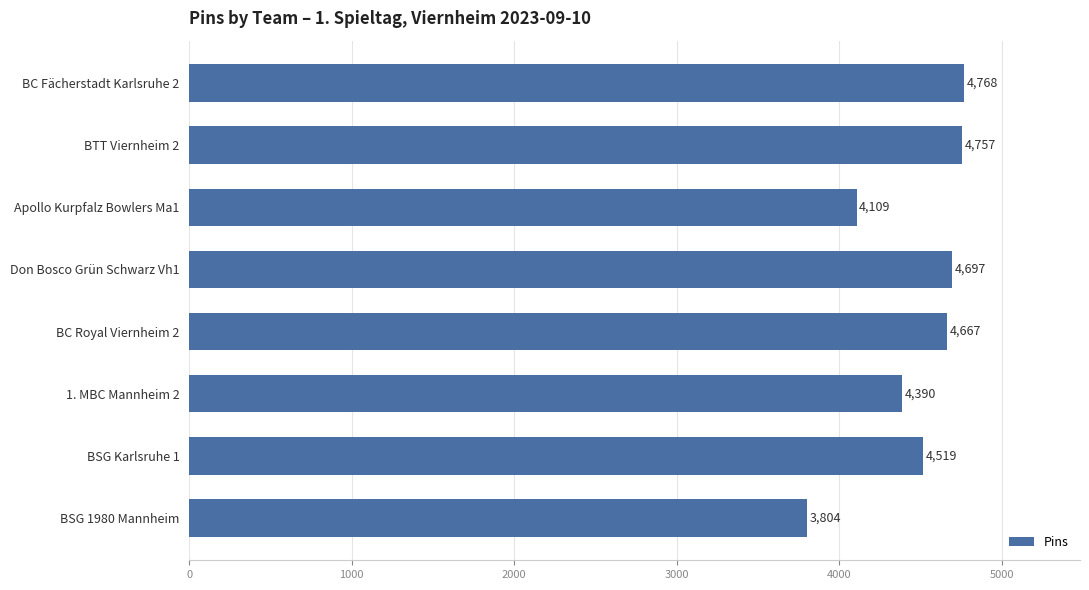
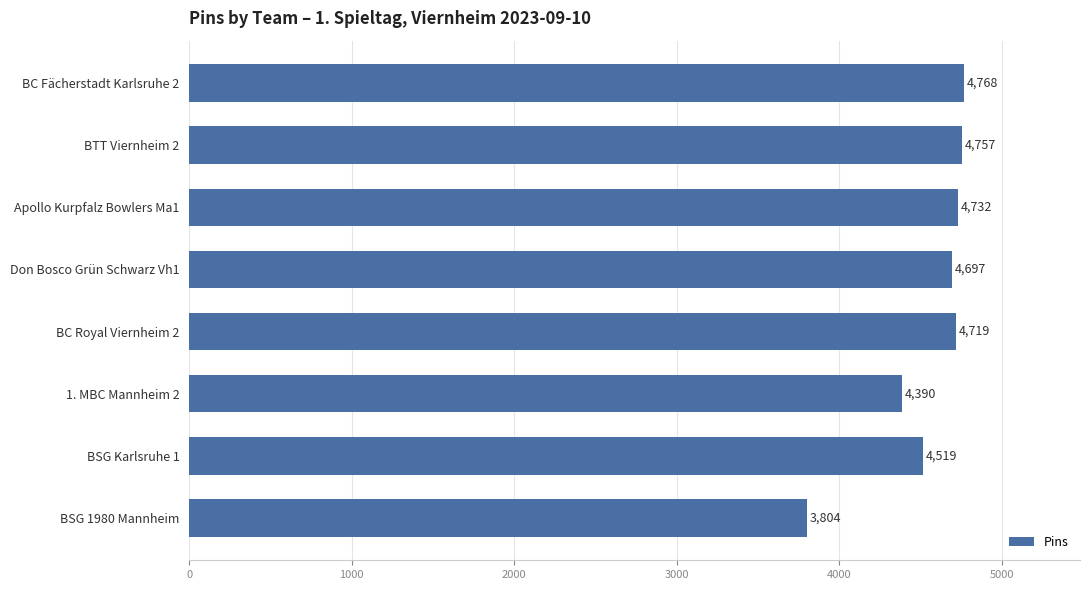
  {
    "BC Fächerstadt Karlsruhe 2": "4,768",
    "BTT Viernheim 2": "4,757",
-   "Apollo Kurpfalz Bowlers Ma1": "4,109",
+   "Apollo Kurpfalz Bowlers Ma1": "4,732",
    "Don Bosco Grün Schwarz Vh1": "4,697",
-   "BC Royal Viernheim 2": "4,667",
+   "BC Royal Viernheim 2": "4,719",
    "1. MBC Mannheim 2": "4,390",
    "BSG Karlsruhe 1": "4,519",
    "BSG 1980 Mannheim": "3,804"
  }
